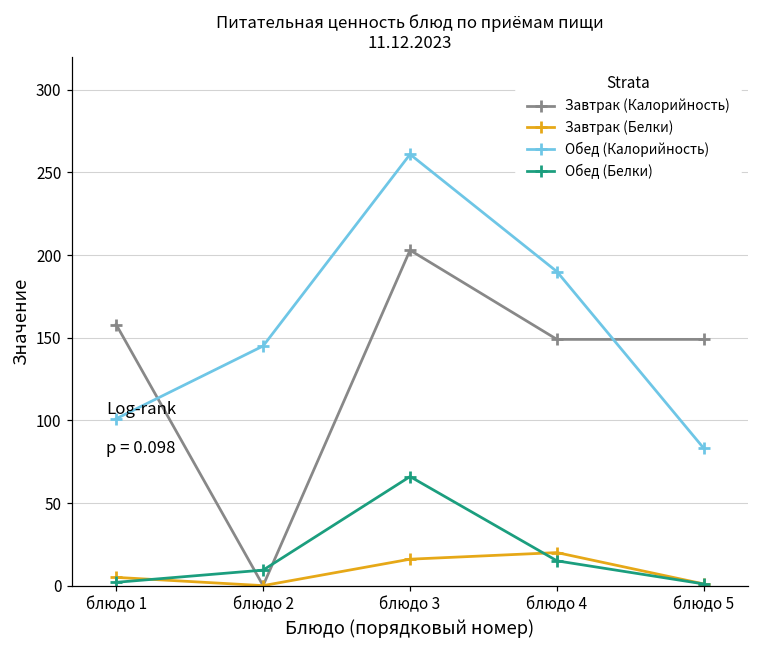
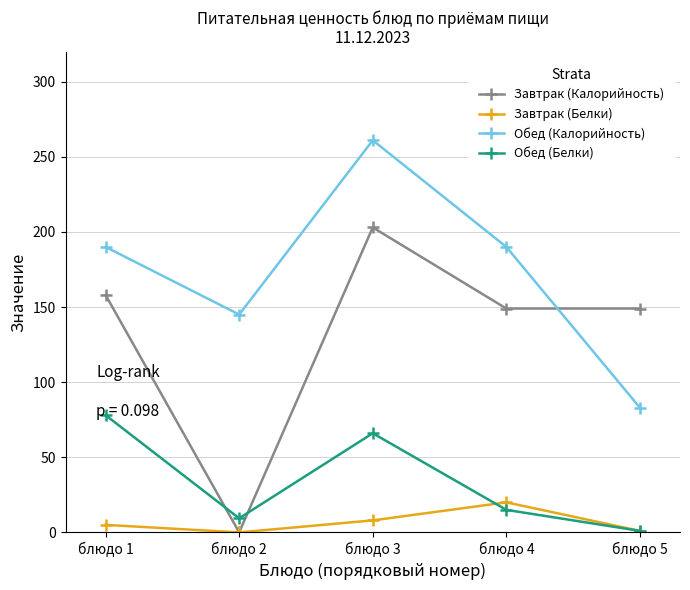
  {
    "Завтрак (Калорийность)": {
      "блюдо 1": 158,
      "блюдо 3": 203,
      "блюдо 4": 149,
      "блюдо 5": 149
    },
    "Завтрак (Белки)": {
      "блюдо 1": 5,
-     "блюдо 3": 16,
+     "блюдо 3": 8,
      "блюдо 4": 20
    },
    "Обед (Калорийность)": {
-     "блюдо 1": 101,
+     "блюдо 1": 190,
      "блюдо 2": 145,
      "блюдо 3": 261,
      "блюдо 4": 190,
      "блюдо 5": 83
    },
    "Обед (Белки)": {
-     "блюдо 1": 2,
+     "блюдо 1": 78,
      "блюдо 2": 9,
      "блюдо 3": 66,
      "блюдо 4": 15
    }
  }
